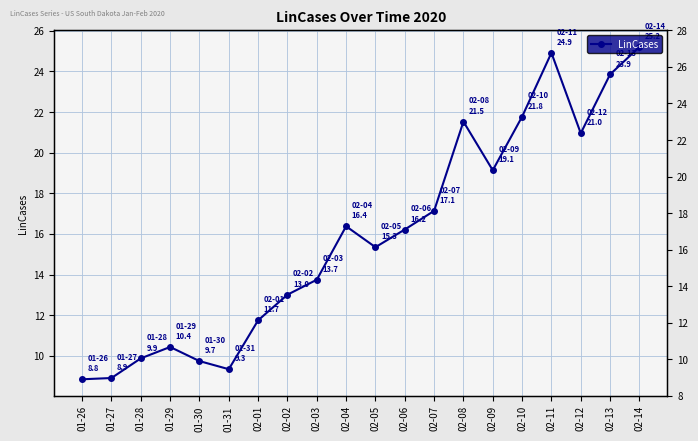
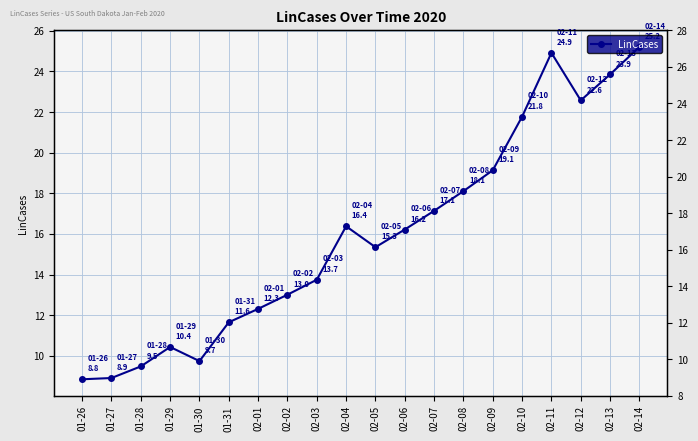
  {
    "01-26": 8.8,
    "01-27": 8.9,
-   "01-28": 9.9,
+   "01-28": 9.5,
    "01-29": 10.4,
    "01-30": 9.7,
-   "01-31": 9.3,
-   "02-01": 11.7,
+   "01-31": 11.6,
+   "02-01": 12.3,
    "02-02": 13.0,
    "02-03": 13.7,
    "02-04": 16.4,
    "02-05": 15.3,
    "02-06": 16.2,
    "02-07": 17.1,
-   "02-08": 21.5,
+   "02-08": 18.1,
    "02-09": 19.1,
    "02-10": 21.8,
    "02-11": 24.9,
-   "02-12": 21.0
+   "02-12": 22.6
  }
